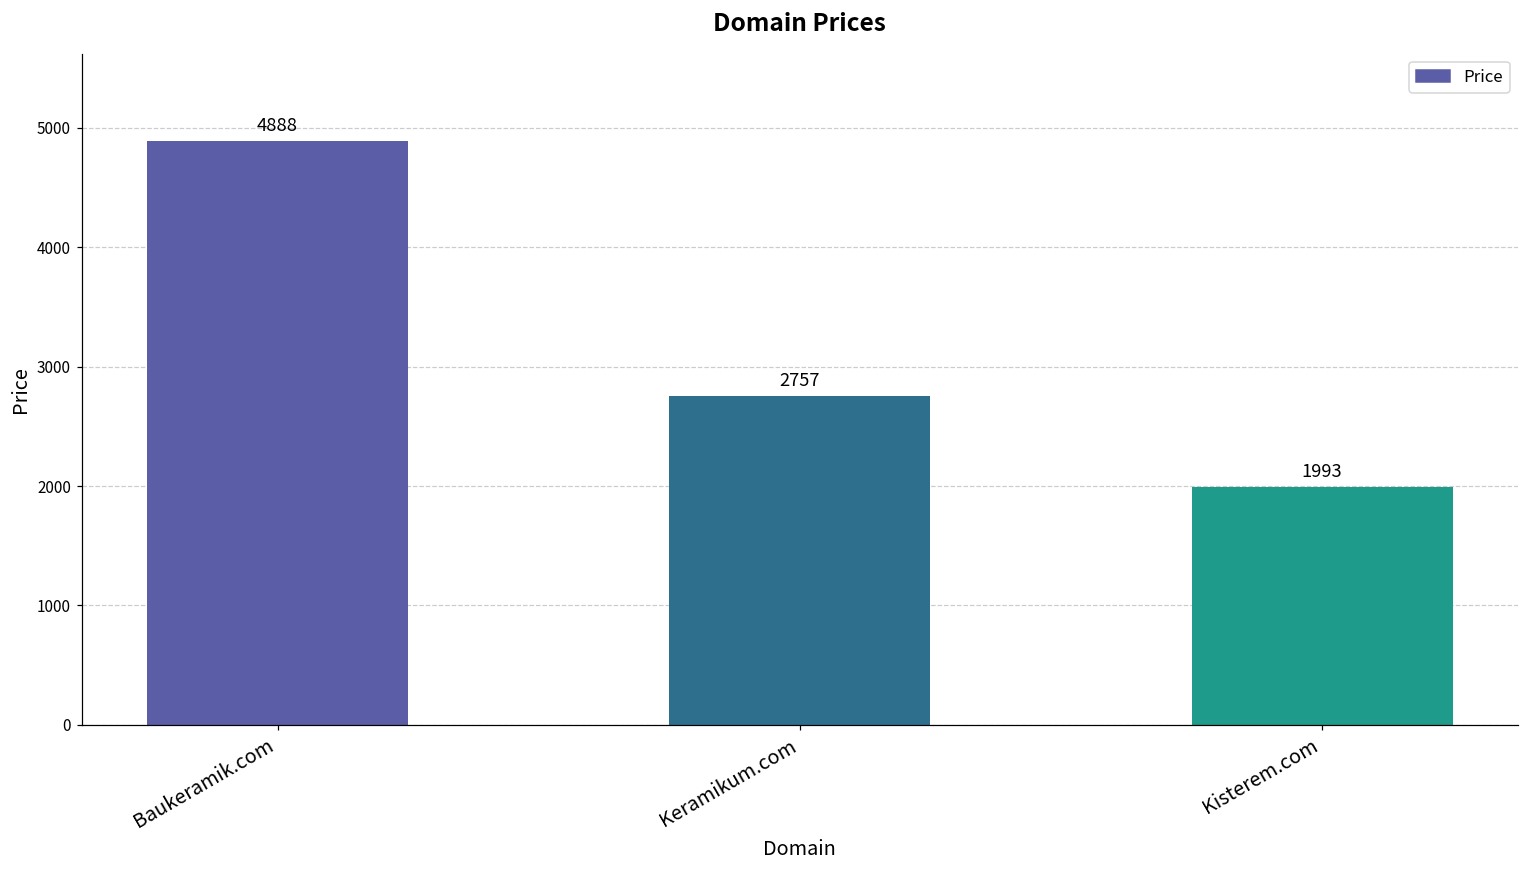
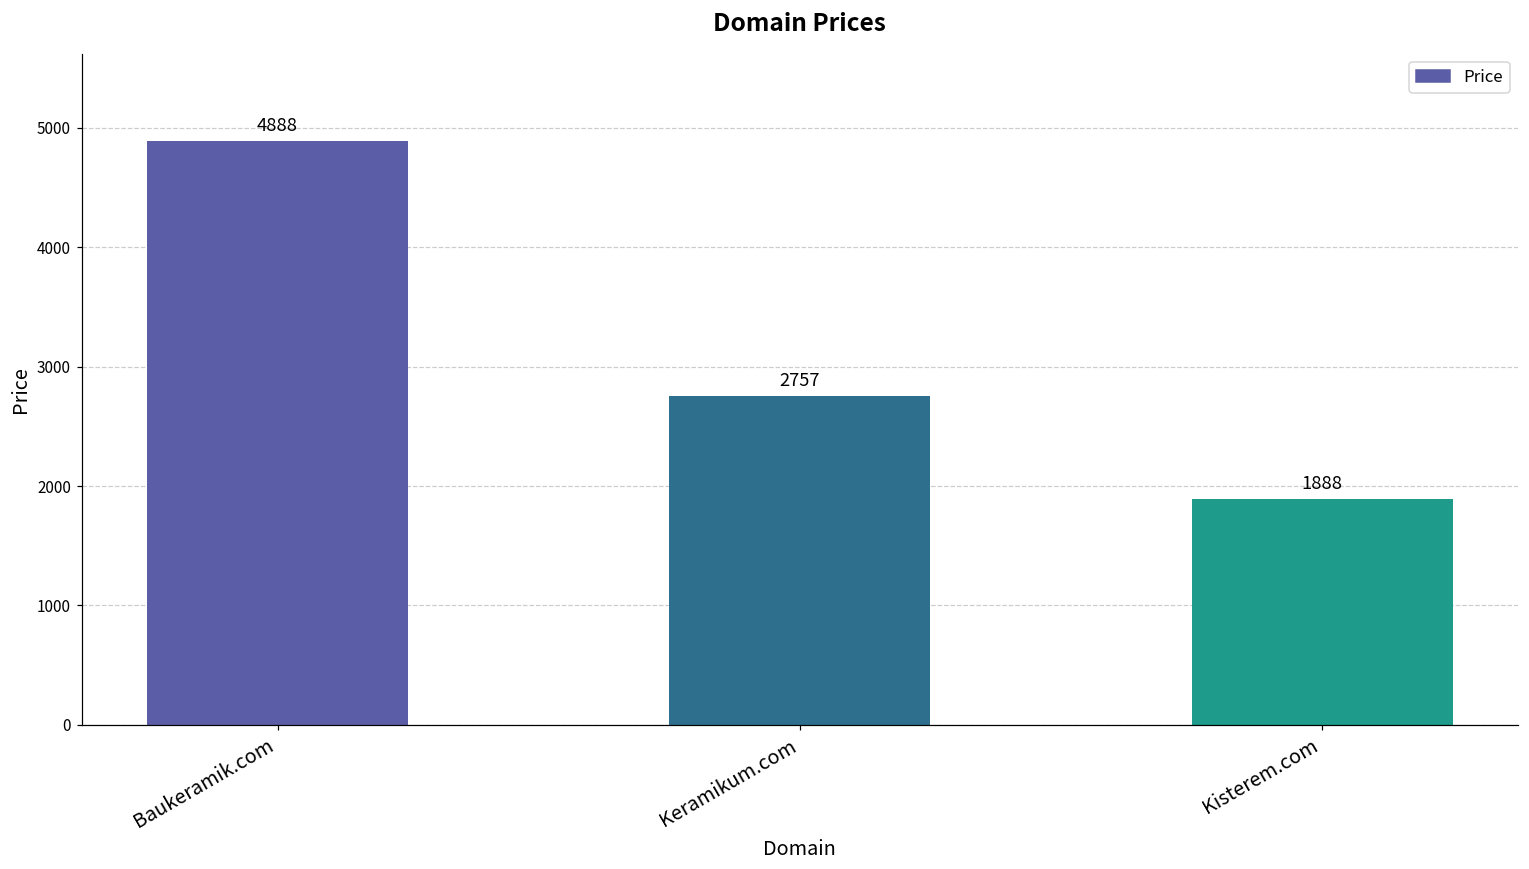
  {
    "Baukeramik.com": 4888,
    "Keramikum.com": 2757,
-   "Kisterem.com": 1993
+   "Kisterem.com": 1888
  }
